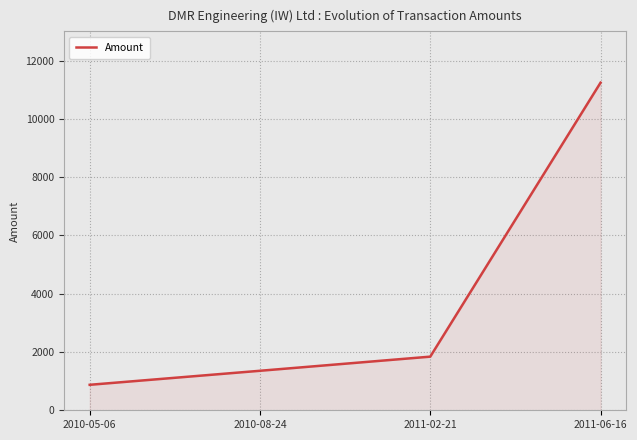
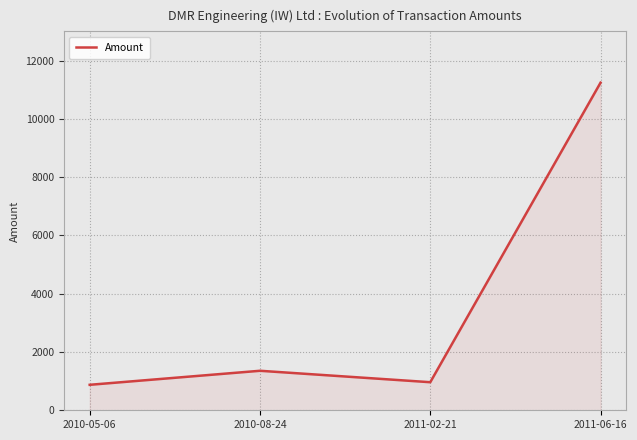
  {
    "2010-05-06": 900,
    "2010-08-24": 1400,
-   "2011-02-21": 1800,
+   "2011-02-21": 1000,
    "2011-06-16": 11200
  }
